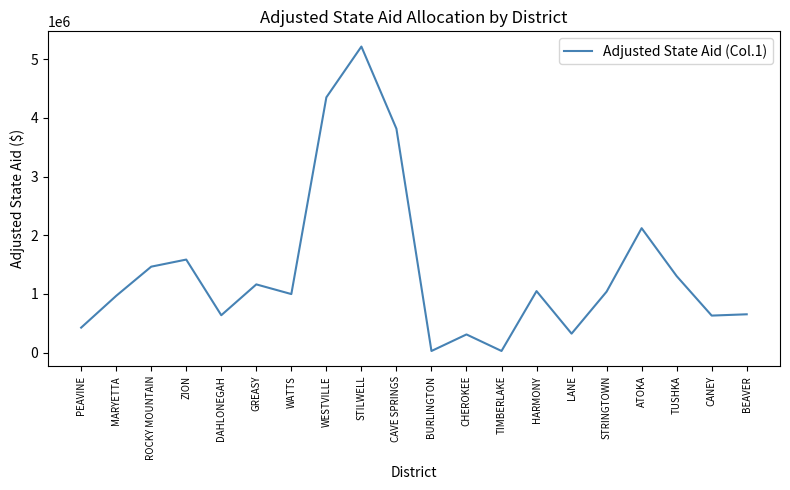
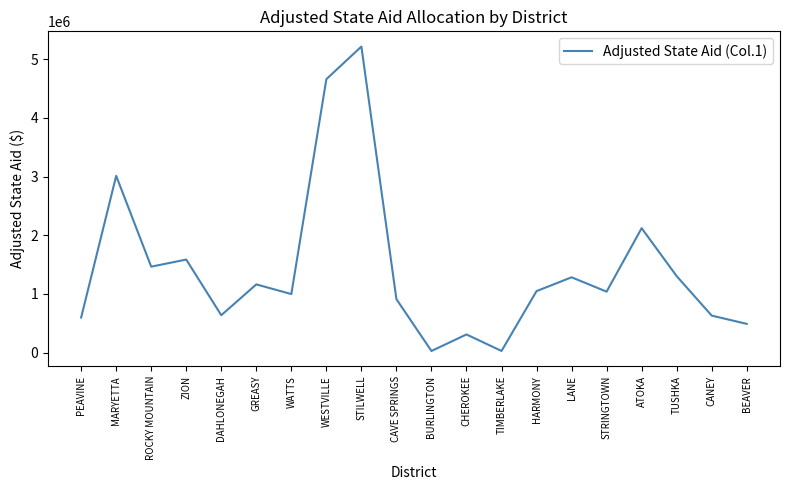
  {
-   "PEAVINE": 400000,
-   "MARYETTA": 1000000,
+   "PEAVINE": 600000,
+   "MARYETTA": 3000000,
    "ROCKY MOUNTAIN": 1500000,
    "ZION": 1600000,
    "DAHLONEGAH": 600000,
    "GREASY": 1200000,
    "WATTS": 1000000,
-   "WESTVILLE": 4400000,
+   "WESTVILLE": 4700000,
    "STILWELL": 5200000,
-   "CAVE SPRINGS": 3800000,
+   "CAVE SPRINGS": 900000,
    "BURLINGTON": 0,
    "CHEROKEE": 300000,
    "TIMBERLAKE": 0,
    "HARMONY": 1000000,
-   "LANE": 300000,
+   "LANE": 1300000,
    "STRINGTOWN": 1000000,
    "ATOKA": 2100000,
    "TUSHKA": 1300000,
    "CANEY": 600000,
-   "BEAVER": 700000
+   "BEAVER": 500000
  }
